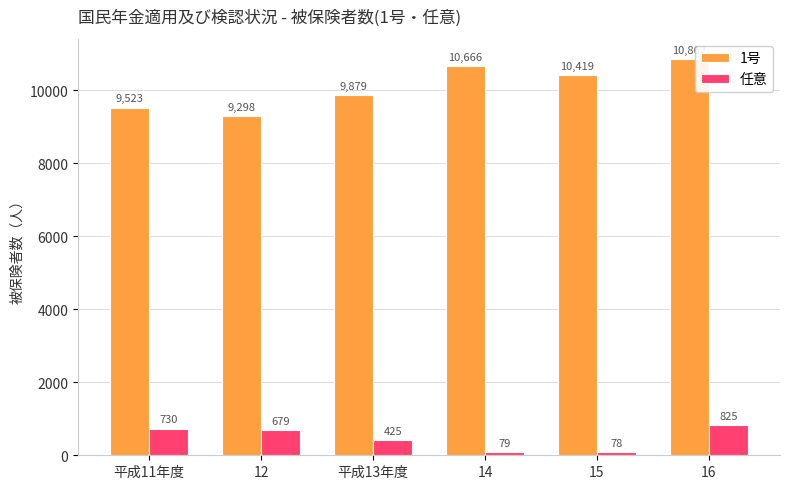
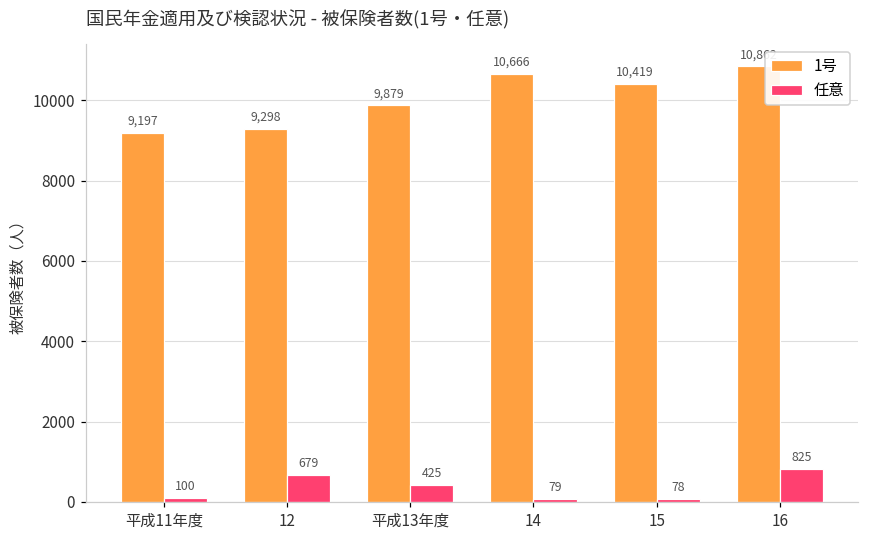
  {
    "1号": {
-     "平成11年度": "9,523",
+     "平成11年度": "9,197",
      "12": "9,298",
      "平成13年度": "9,879",
      "14": "10,666",
      "15": "10,419"
    },
    "任意": {
-     "平成11年度": "730",
+     "平成11年度": "100",
      "12": "679",
      "平成13年度": "425",
      "14": "79",
      "15": "78",
      "16": "825"
    }
  }
